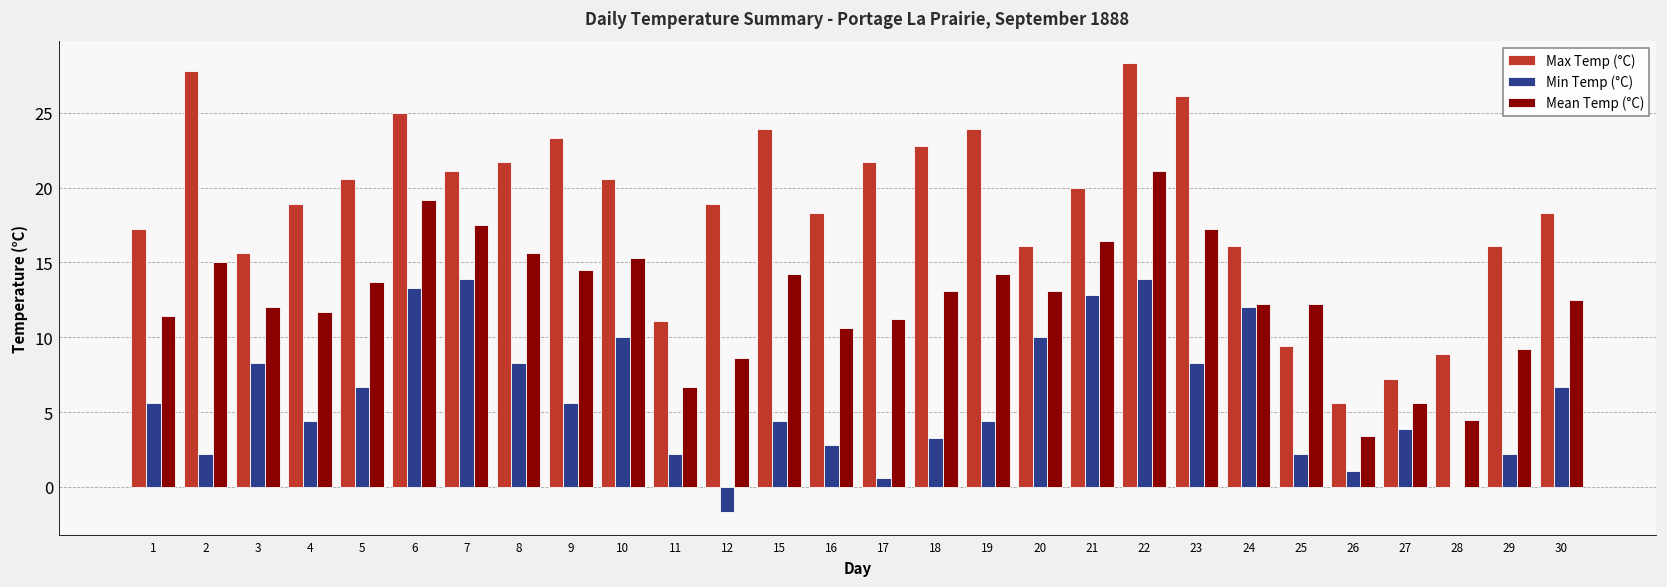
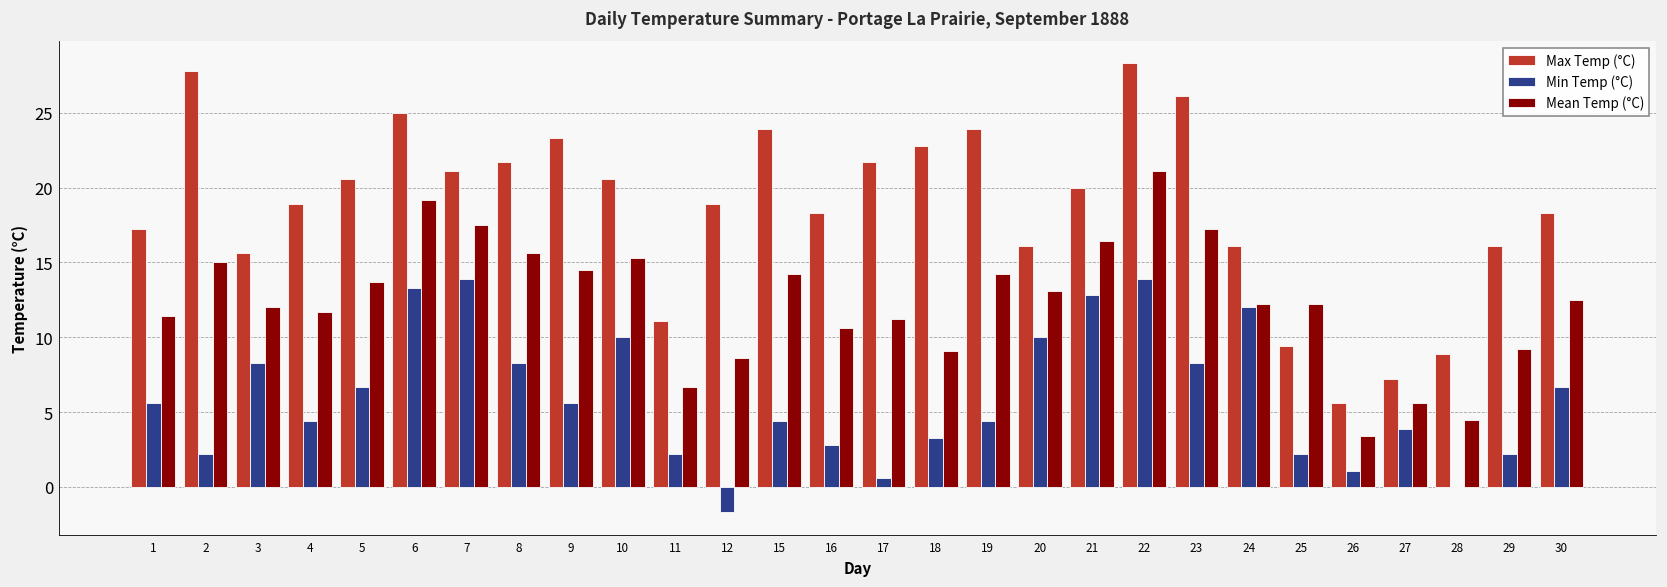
  {
    "Max Temp (°C)": {
      "1": 17.2,
      "2": 27.8,
      "3": 15.6,
      "4": 18.9,
      "5": 20.6,
      "6": 25.0,
      "7": 21.1,
      "8": 21.7,
      "9": 23.3,
      "10": 20.6,
      "11": 11.1,
      "12": 18.9,
      "15": 23.9,
      "16": 18.3,
      "17": 21.7,
      "18": 22.8,
      "19": 23.9,
      "20": 16.1,
      "21": 20.0,
      "22": 28.3,
      "23": 26.1,
      "24": 16.1,
      "25": 9.4,
      "26": 5.6,
      "27": 7.2,
      "28": 8.9,
      "29": 16.1,
      "30": 18.3
    },
    "Min Temp (°C)": {
      "1": 5.6,
      "2": 2.2,
      "3": 8.3,
      "4": 4.4,
      "5": 6.7,
      "6": 13.3,
      "7": 13.9,
      "8": 8.3,
      "9": 5.6,
      "10": 10.0,
      "11": 2.2,
      "12": -1.7,
      "15": 4.4,
      "16": 2.8,
      "17": 0.6,
      "18": 3.3,
      "19": 4.4,
      "20": 10.0,
      "21": 12.8,
      "22": 13.9,
      "23": 8.3,
      "24": 12.0,
      "25": 2.2,
      "26": 1.1,
      "27": 3.9,
      "28": 0.0,
      "29": 2.2,
      "30": 6.7
    },
    "Mean Temp (°C)": {
      "1": 11.4,
      "2": 15.0,
      "3": 12.0,
      "4": 11.7,
      "5": 13.7,
      "6": 19.2,
      "7": 17.5,
      "8": 15.6,
      "9": 14.5,
      "10": 15.3,
      "11": 6.7,
      "12": 8.6,
      "15": 14.2,
      "16": 10.6,
      "17": 11.2,
-     "18": 13.1,
+     "18": 9.1,
      "19": 14.2,
      "20": 13.1,
      "21": 16.4,
      "22": 21.1,
      "23": 17.2,
      "24": 12.2,
      "25": 12.2,
      "26": 3.4,
      "27": 5.6,
      "28": 4.5,
      "29": 9.2,
      "30": 12.5
    }
  }
